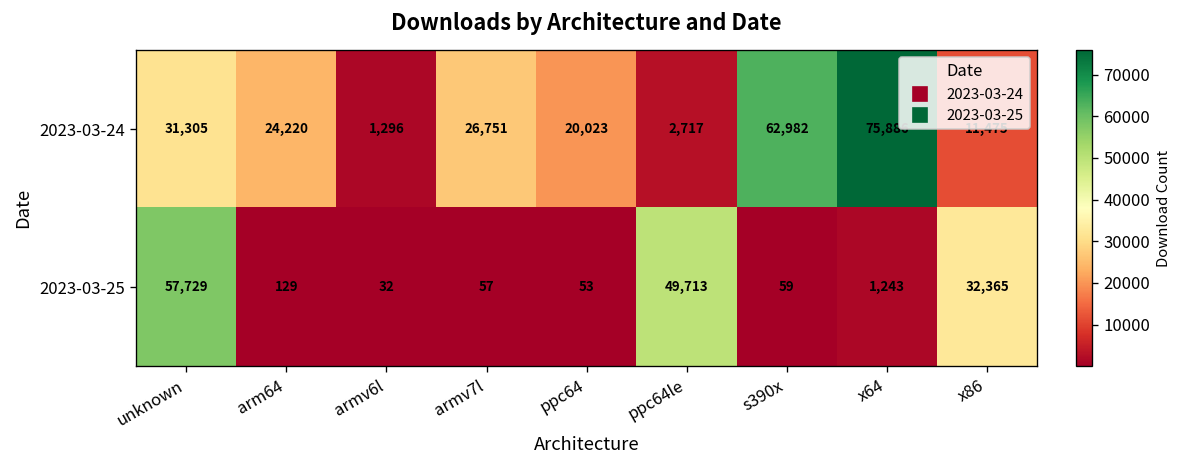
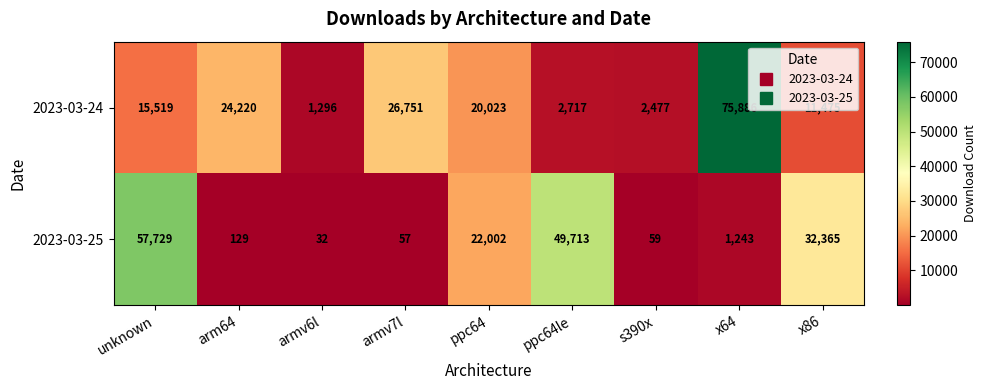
  {
    "2023-03-24": {
-     "unknown": "31,305",
+     "unknown": "15,519",
      "arm64": "24,220",
      "armv6l": "1,296",
      "armv7l": "26,751",
      "ppc64": "20,023",
      "ppc64le": "2,717",
-     "s390x": "62,982"
+     "s390x": "2,477"
    },
    "2023-03-25": {
      "unknown": "57,729",
      "arm64": "129",
      "armv6l": "32",
      "armv7l": "57",
-     "ppc64": "53",
+     "ppc64": "22,002",
      "ppc64le": "49,713",
      "s390x": "59",
      "x64": "1,243",
      "x86": "32,365"
    }
  }
